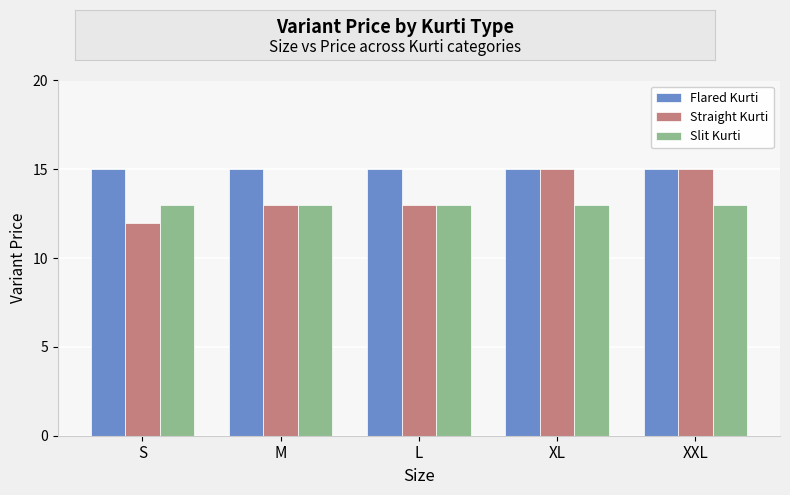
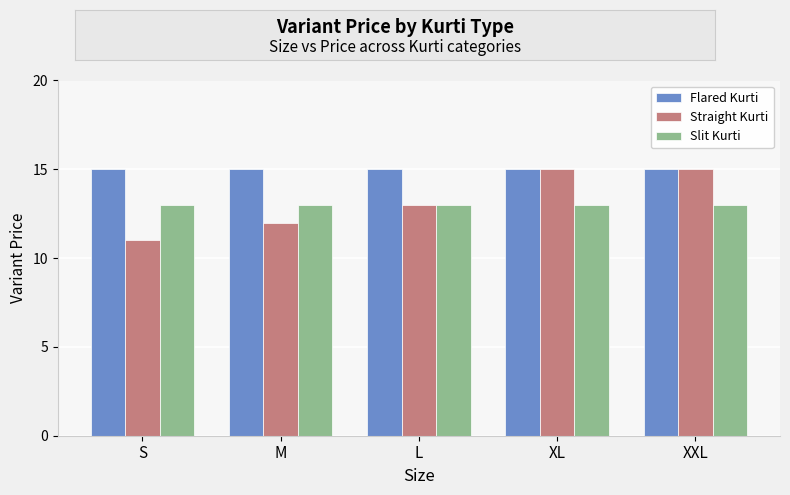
  {
    "Flared Kurti": {
      "S": 15,
      "M": 15,
      "L": 15,
      "XL": 15,
      "XXL": 15
    },
    "Straight Kurti": {
-     "S": 12,
-     "M": 13,
+     "S": 11,
+     "M": 12,
      "L": 13,
      "XL": 15,
      "XXL": 15
    },
    "Slit Kurti": {
      "S": 13,
      "M": 13,
      "L": 13,
      "XL": 13,
      "XXL": 13
    }
  }
